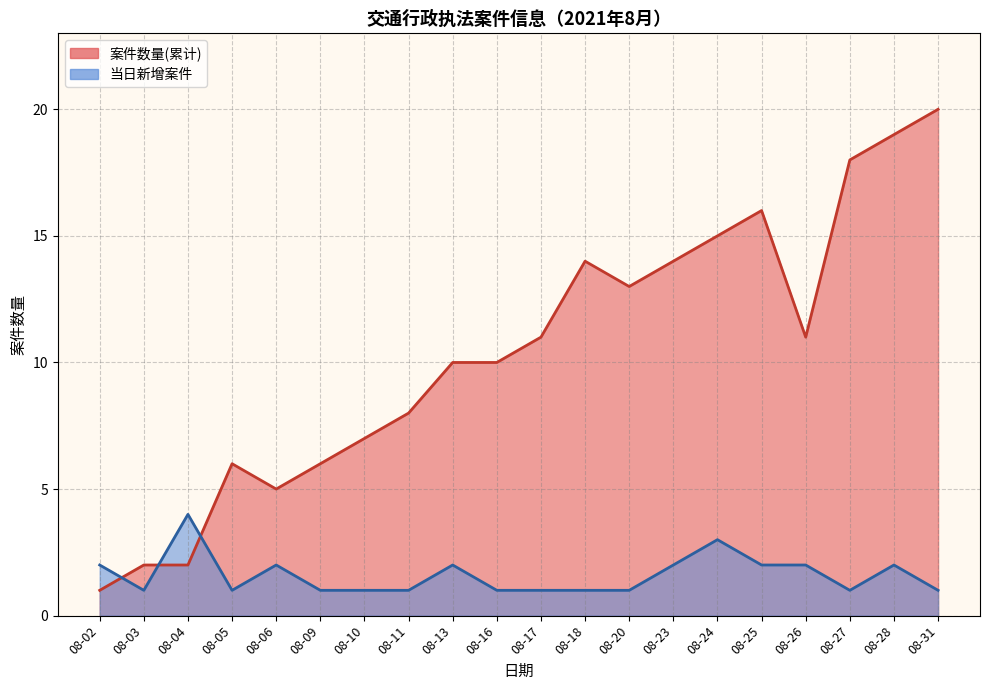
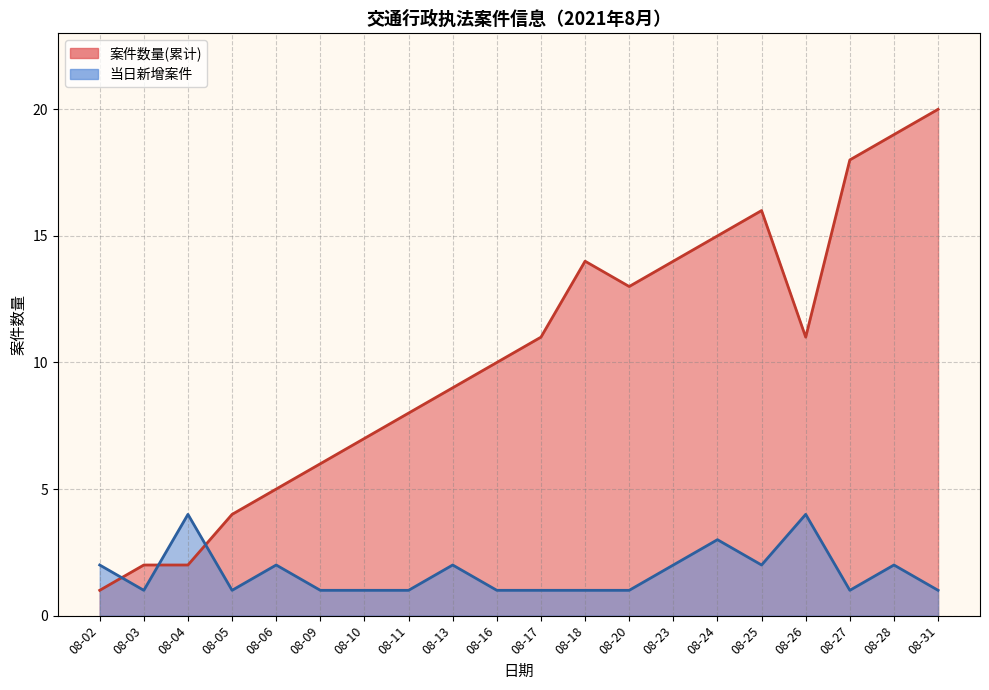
  {
    "案件数量(累计)": {
      "08-02": 1,
      "08-03": 2,
      "08-04": 2,
-     "08-05": 6,
+     "08-05": 4,
      "08-06": 5,
      "08-09": 6,
      "08-10": 7,
      "08-11": 8,
-     "08-13": 10,
+     "08-13": 9,
      "08-16": 10,
      "08-17": 11,
      "08-18": 14,
      "08-20": 13,
      "08-23": 14,
      "08-24": 15,
      "08-25": 16,
      "08-26": 11,
      "08-27": 18,
      "08-28": 19,
      "08-31": 20
    },
    "当日新增案件": {
      "08-02": 2,
      "08-03": 1,
      "08-04": 4,
      "08-05": 1,
      "08-06": 2,
      "08-09": 1,
      "08-10": 1,
      "08-11": 1,
      "08-13": 2,
      "08-16": 1,
      "08-17": 1,
      "08-18": 1,
      "08-20": 1,
      "08-23": 2,
      "08-24": 3,
      "08-25": 2,
-     "08-26": 2,
+     "08-26": 4,
      "08-27": 1,
      "08-28": 2,
      "08-31": 1
    }
  }
